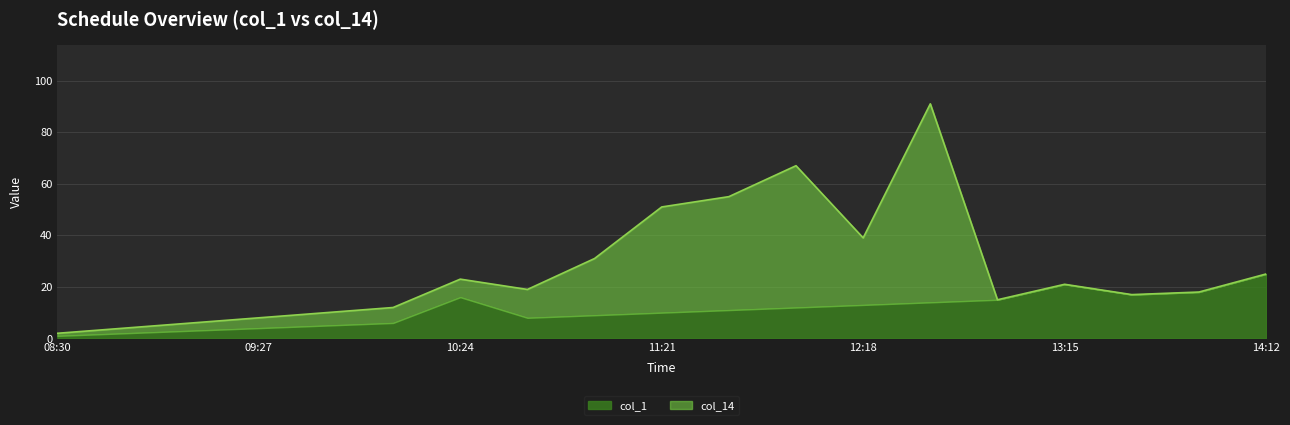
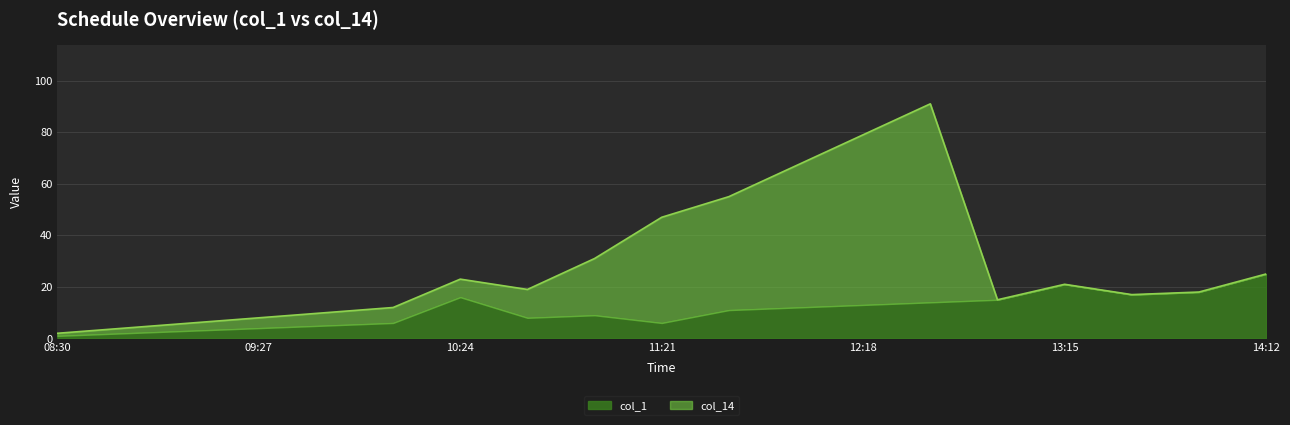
  {
    "col_1": {
      "08:30": 1,
      "09:27": 4,
      "10:24": 16,
-     "11:21": 10,
+     "11:21": 6,
      "12:18": 13
    },
    "col_14": {
      "08:30": 1,
      "09:27": 4,
      "10:24": 7,
      "11:21": 41,
-     "12:18": 26
+     "12:18": 66
    }
  }
